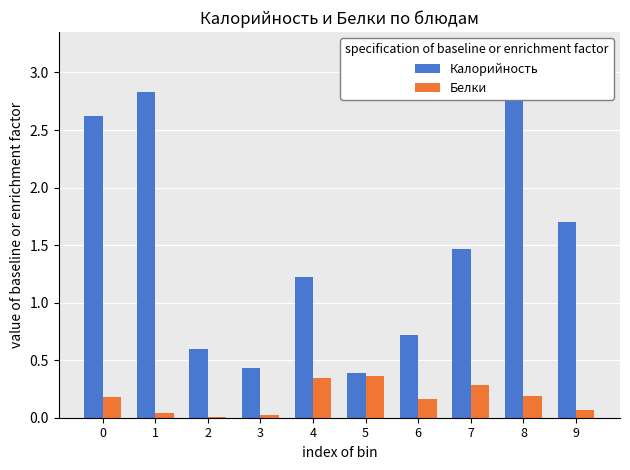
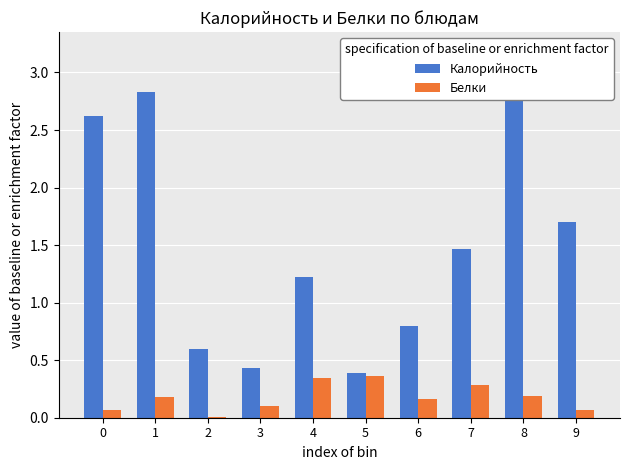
  {
    "Калорийность": {
      "0": 2.63,
      "1": 2.83,
      "2": 0.60,
      "3": 0.43,
      "4": 1.22,
      "5": 0.39,
-     "6": 0.72,
+     "6": 0.80,
      "7": 1.47,
      "9": 1.70
    },
    "Белки": {
-     "0": 0.18,
-     "1": 0.04,
-     "3": 0.02,
+     "0": 0.07,
+     "1": 0.18,
+     "3": 0.11,
      "4": 0.35,
      "5": 0.36,
      "6": 0.17,
      "7": 0.29,
      "8": 0.19,
      "9": 0.07
    }
  }
